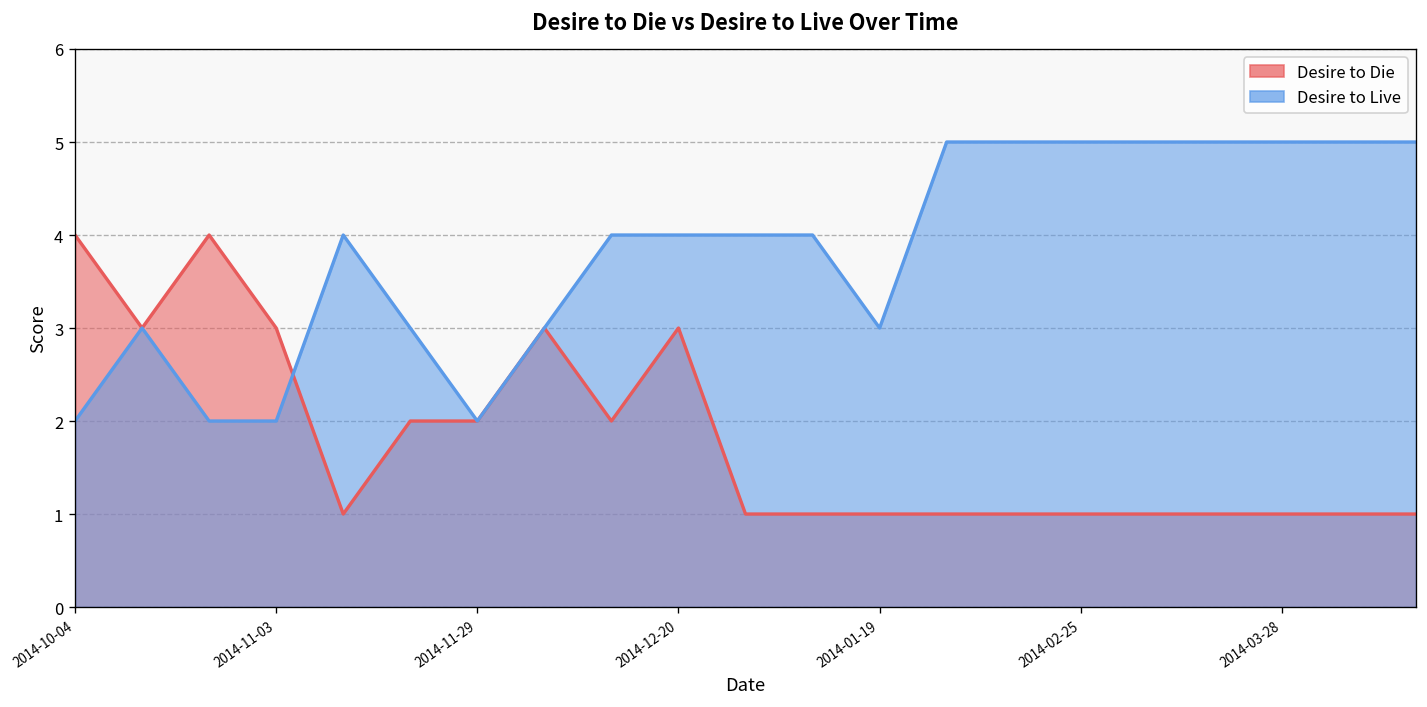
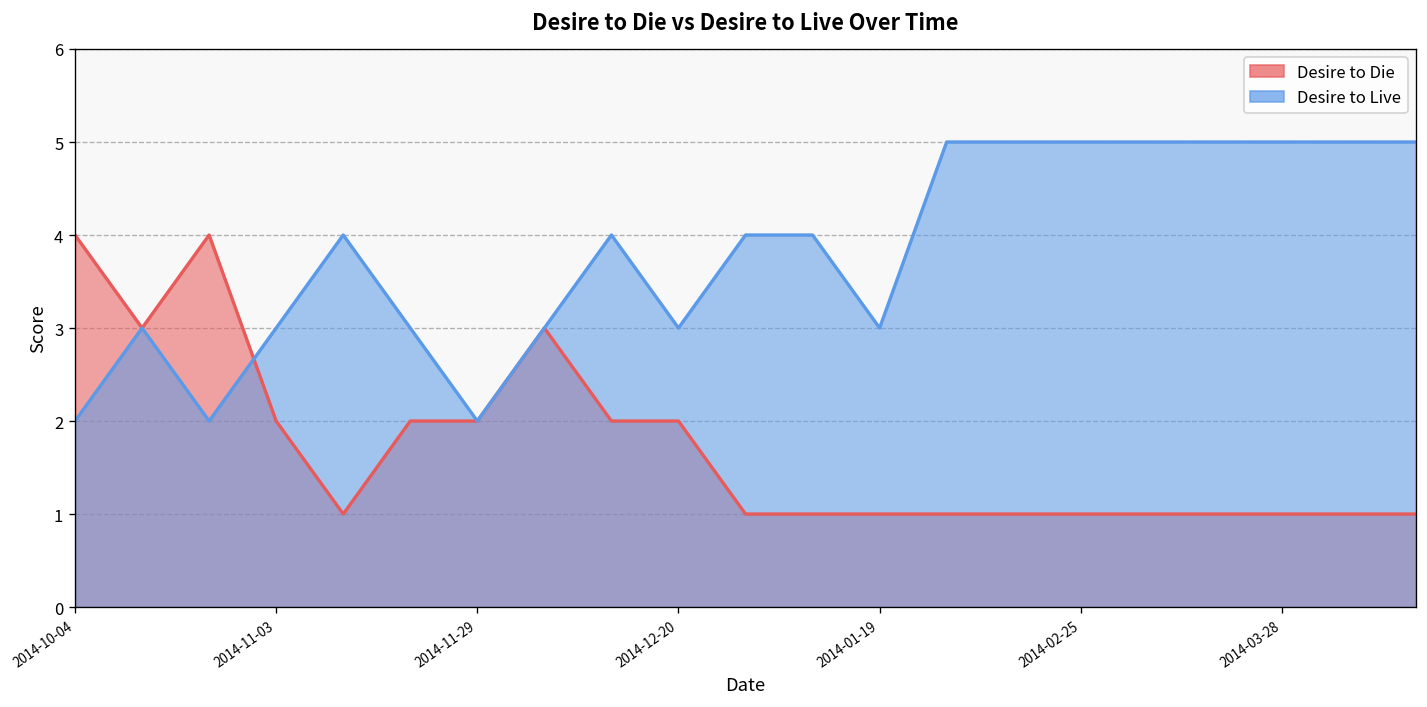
  {
    "Desire to Die": {
      "2014-10-04": 4,
-     "2014-11-03": 3,
-     "2014-12-20": 3,
+     "2014-11-03": 2,
+     "2014-12-20": 2,
      "2014-01-19": 1,
      "2014-02-25": 1,
      "2014-03-28": 1
    },
    "Desire to Live": {
      "2014-10-04": 2,
-     "2014-11-03": 2,
-     "2014-12-20": 4,
+     "2014-11-03": 3,
+     "2014-12-20": 3,
      "2014-01-19": 3,
      "2014-02-25": 5,
      "2014-03-28": 5
    }
  }
